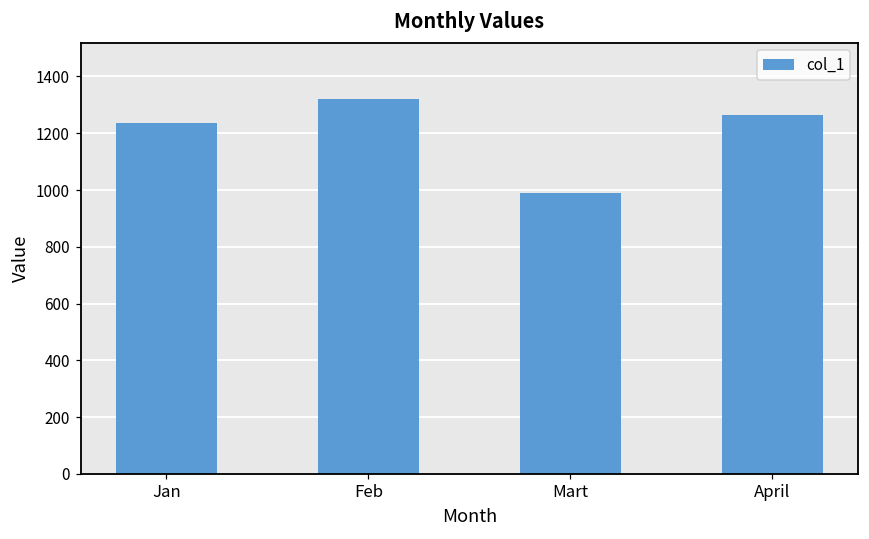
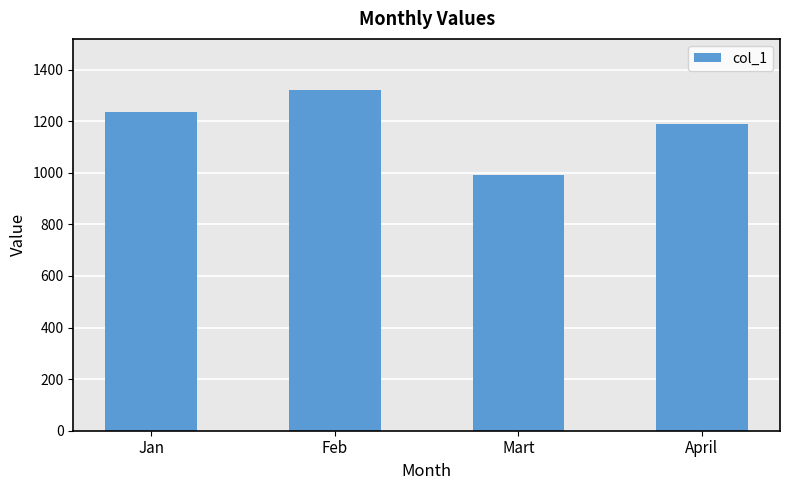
  {
    "Jan": 1240,
    "Feb": 1320,
    "Mart": 990,
-   "April": 1260
+   "April": 1190
  }
